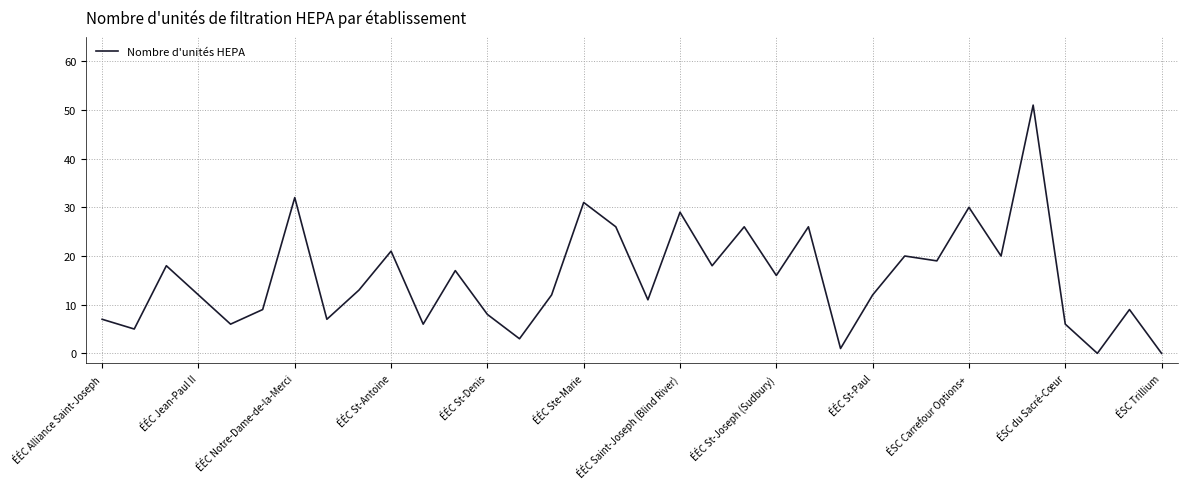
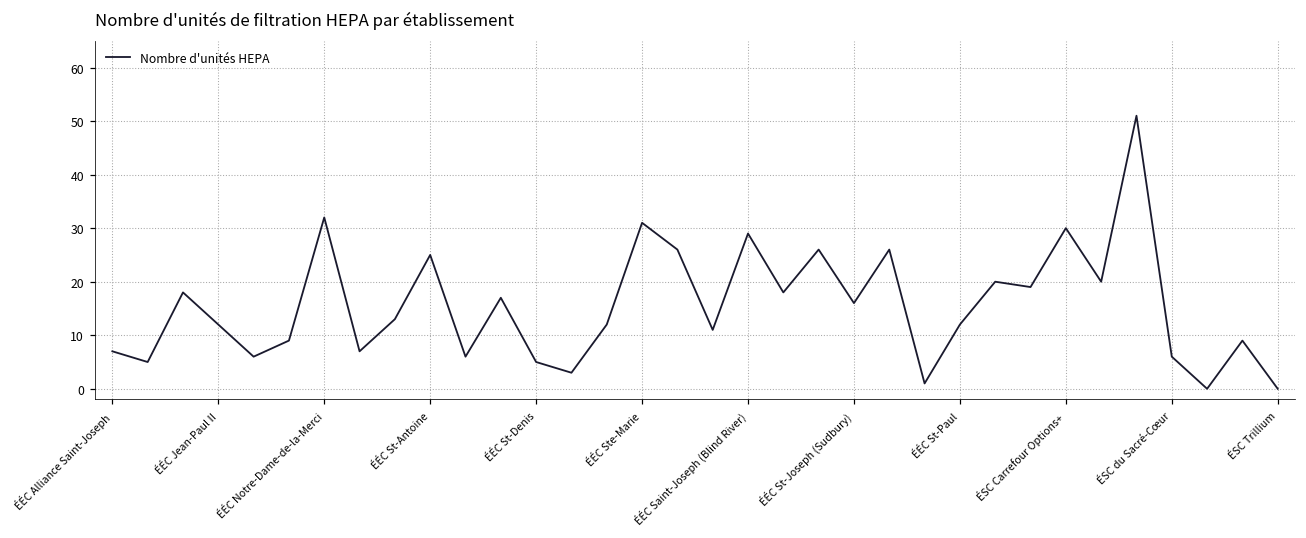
  {
    "ÉÉC Alliance Saint-Joseph": 7,
    "ÉÉC Jean-Paul II": 12,
    "ÉÉC Notre-Dame-de-la-Merci": 32,
-   "ÉÉC St-Antoine": 21,
-   "ÉÉC St-Denis": 8,
+   "ÉÉC St-Antoine": 25,
+   "ÉÉC St-Denis": 5,
    "ÉÉC Ste-Marie": 31,
    "ÉÉC Saint-Joseph (Blind River)": 29,
    "ÉÉC St-Joseph (Sudbury)": 16,
    "ÉÉC St-Paul": 12,
    "ÉSC Carrefour Options+": 30,
    "ÉSC du Sacré-Cœur": 6,
    "ÉSC Trillium": 0
  }
